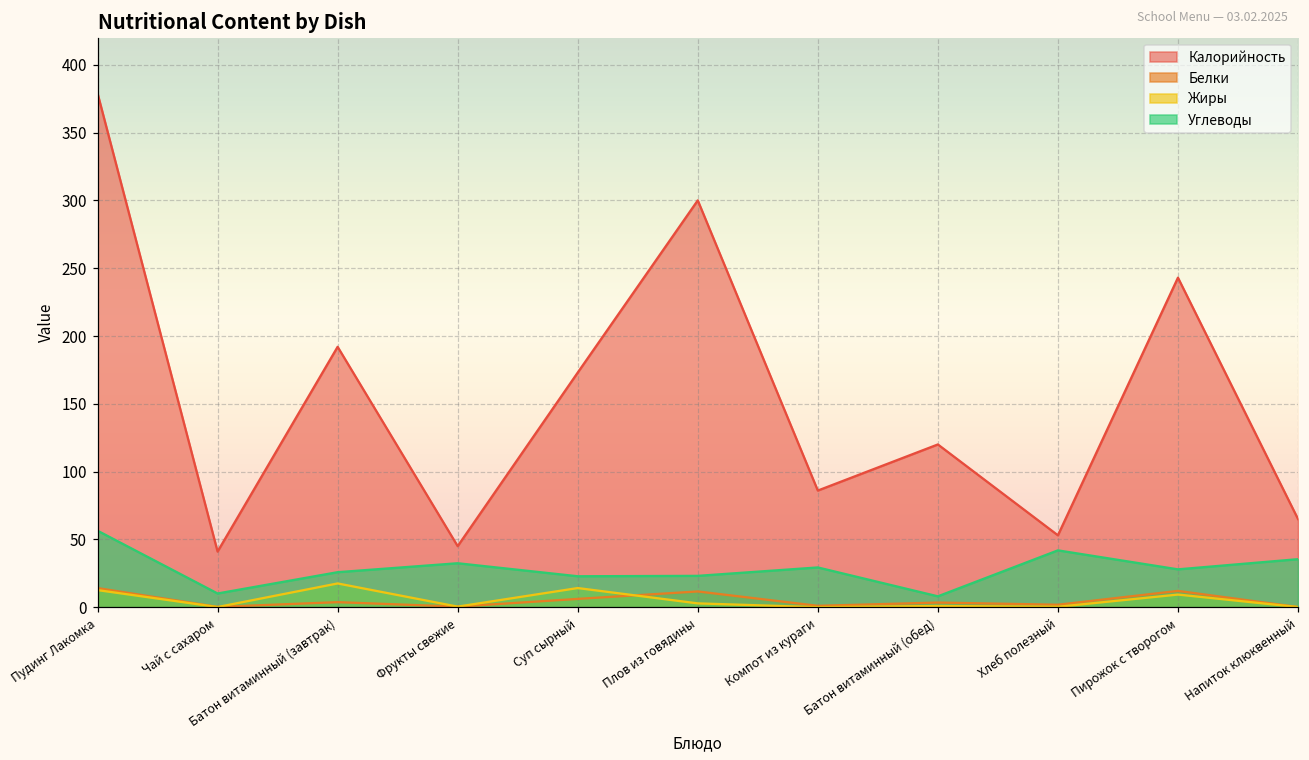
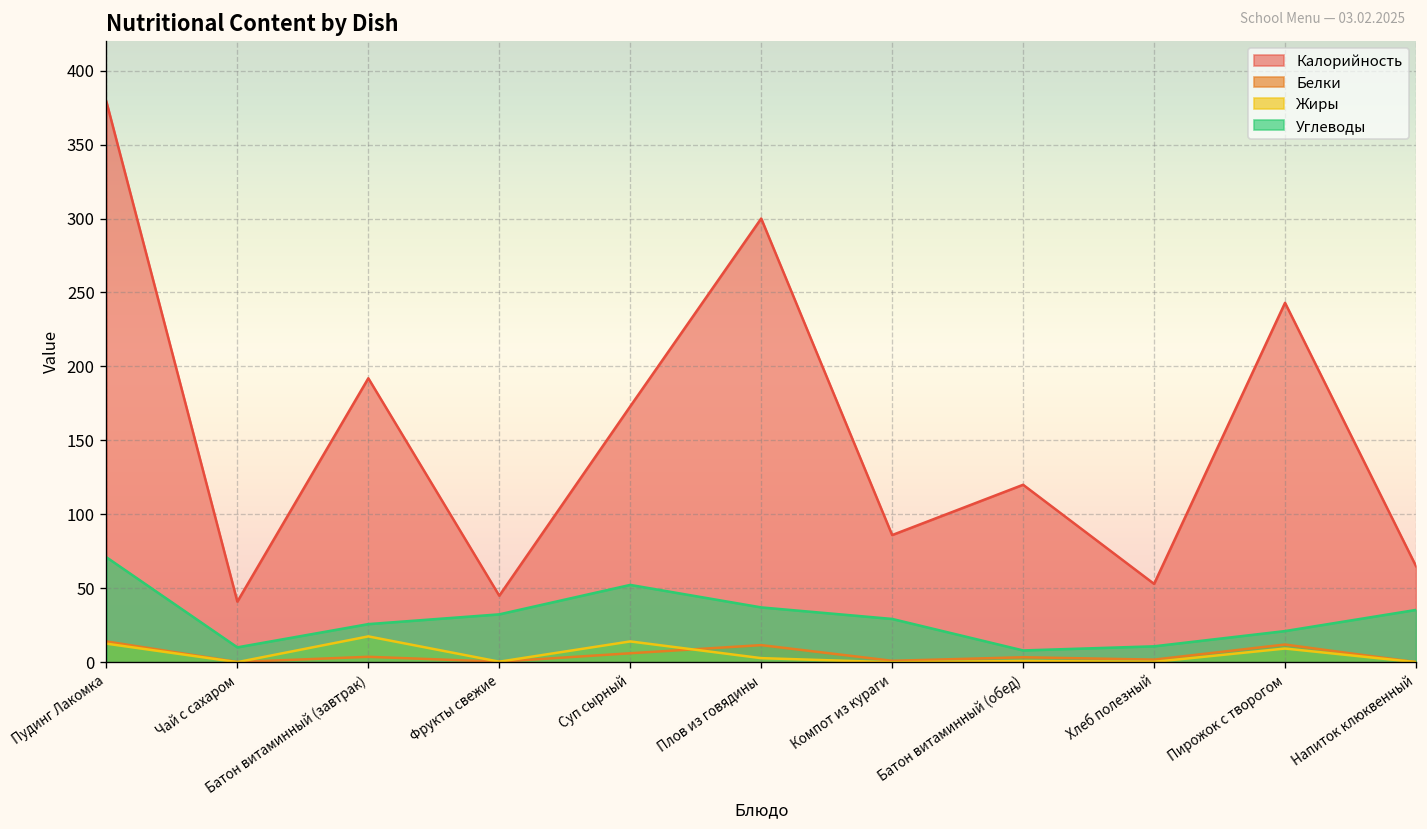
  {
    "Жиры": {
      "Батон витаминный (завтрак)": 18,
      "Суп сырный": 14,
      "Плов из говядины": 3,
      "Батон витаминный (обед)": 1,
      "Пирожок с творогом": 9
    },
    "Углеводы": {
-     "Пудинг Лакомка": 56,
+     "Пудинг Лакомка": 71,
      "Чай с сахаром": 10,
      "Батон витаминный (завтрак)": 26,
      "Фрукты свежие": 32,
-     "Суп сырный": 23,
-     "Плов из говядины": 23,
+     "Суп сырный": 52,
+     "Плов из говядины": 37,
      "Компот из кураги": 29,
      "Батон витаминный (обед)": 8,
-     "Хлеб полезный": 42,
-     "Пирожок с творогом": 28,
+     "Хлеб полезный": 11,
+     "Пирожок с творогом": 21,
      "Напиток клюквенный": 35
    }
  }
